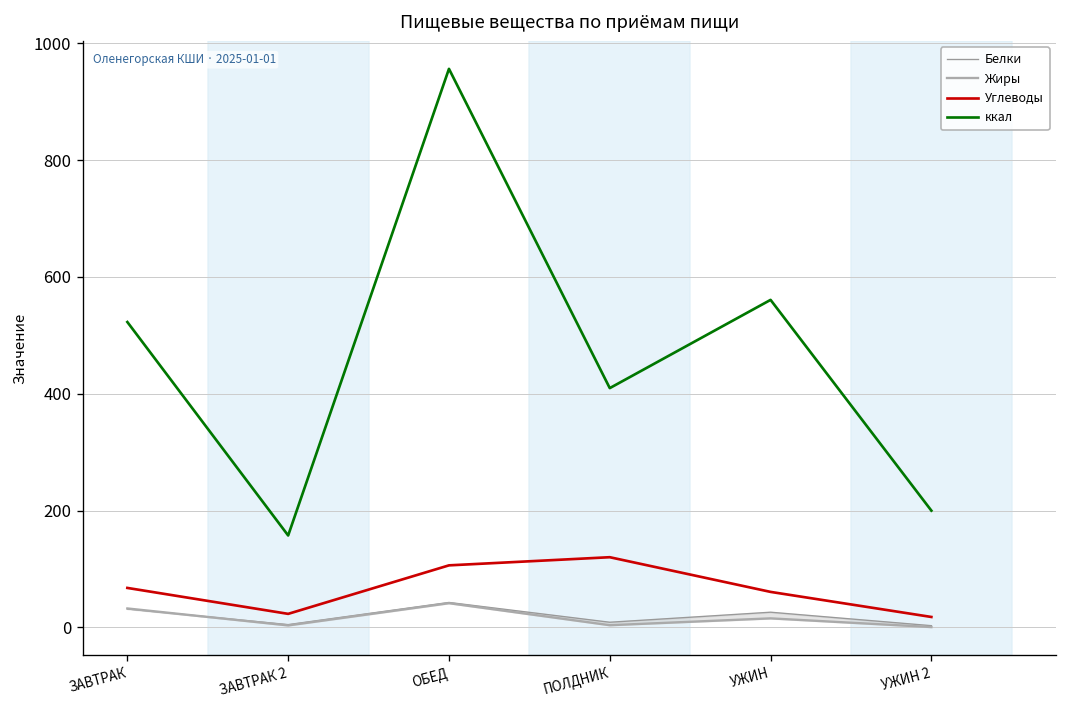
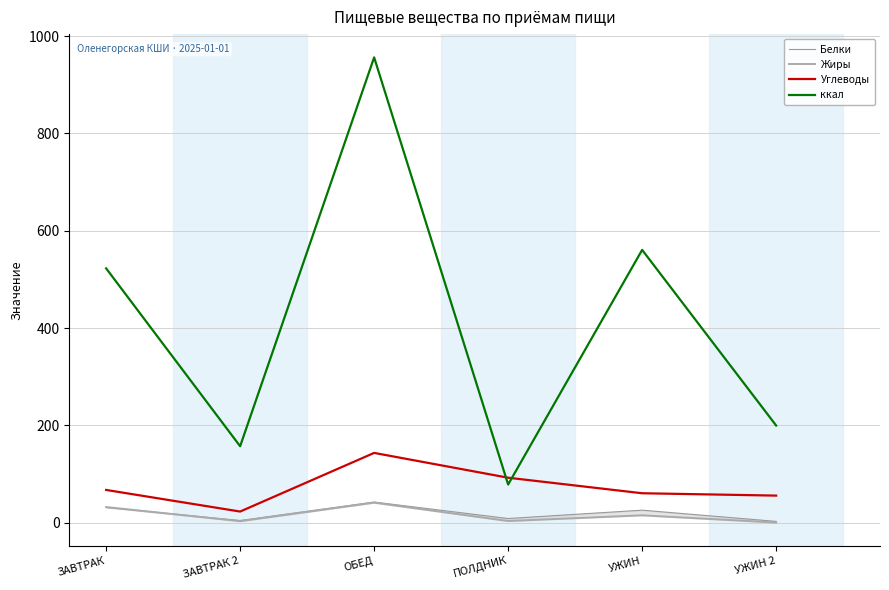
  {
    "Углеводы": {
      "ЗАВТРАК": 70,
      "ЗАВТРАК 2": 20,
-     "ОБЕД": 110,
-     "ПОЛДНИК": 120,
+     "ОБЕД": 140,
+     "ПОЛДНИК": 90,
      "УЖИН": 60,
-     "УЖИН 2": 20
+     "УЖИН 2": 60
    },
    "ккал": {
      "ЗАВТРАК": 520,
      "ЗАВТРАК 2": 160,
      "ОБЕД": 960,
-     "ПОЛДНИК": 410,
+     "ПОЛДНИК": 80,
      "УЖИН": 560,
      "УЖИН 2": 200
    }
  }
